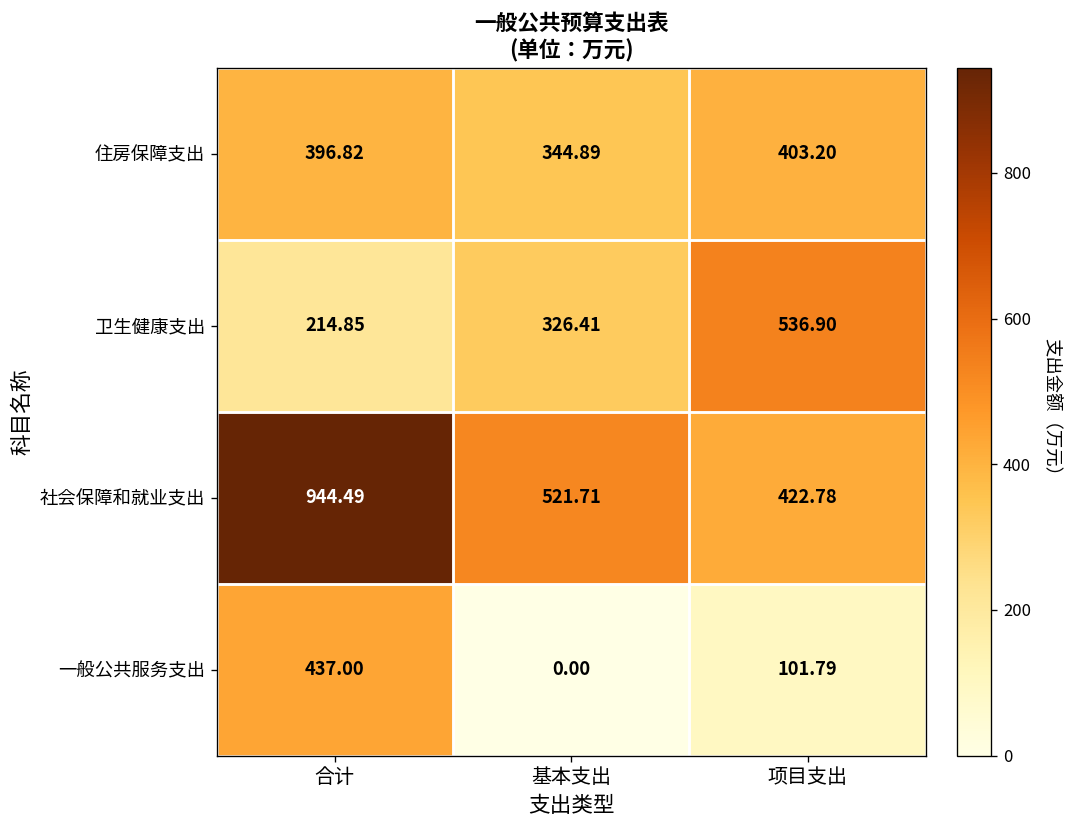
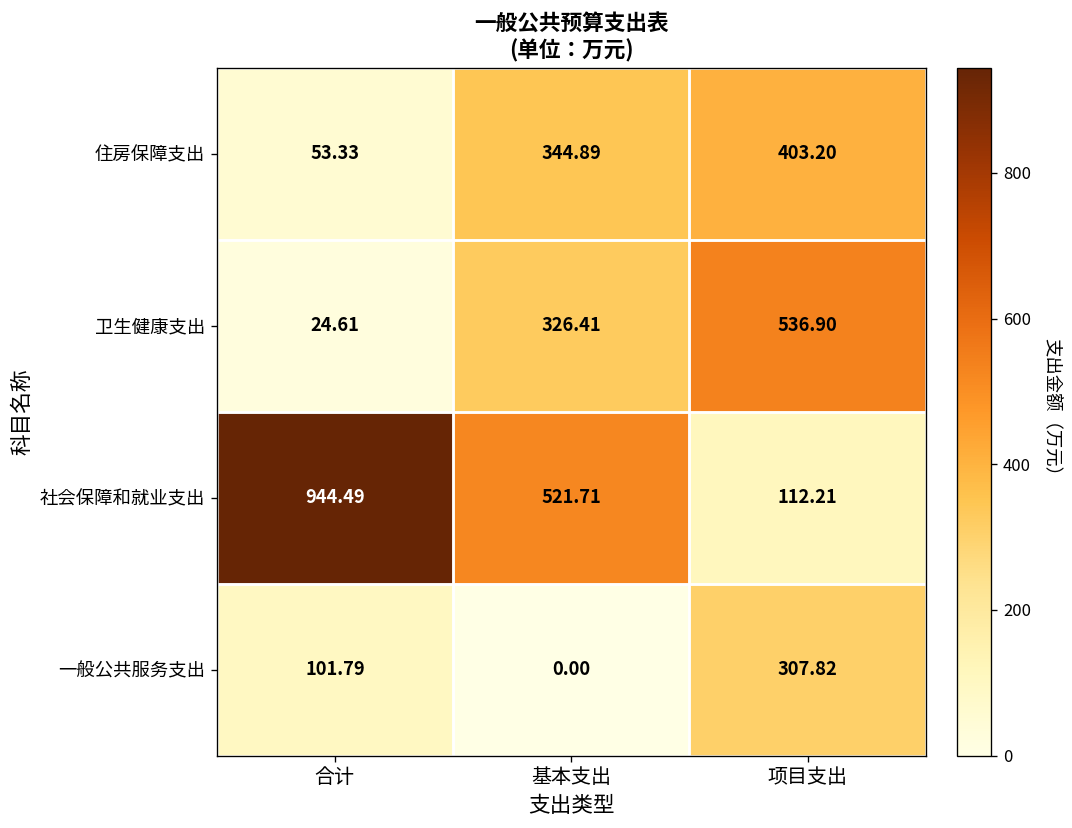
  {
    "住房保障支出": {
-     "合计": 396.82,
+     "合计": 53.33,
      "基本支出": 344.89,
      "项目支出": 403.20
    },
    "卫生健康支出": {
-     "合计": 214.85,
+     "合计": 24.61,
      "基本支出": 326.41,
      "项目支出": 536.90
    },
    "社会保障和就业支出": {
      "合计": 944.49,
      "基本支出": 521.71,
-     "项目支出": 422.78
+     "项目支出": 112.21
    },
    "一般公共服务支出": {
-     "合计": 437.00,
+     "合计": 101.79,
      "基本支出": 0.00,
-     "项目支出": 101.79
+     "项目支出": 307.82
    }
  }
